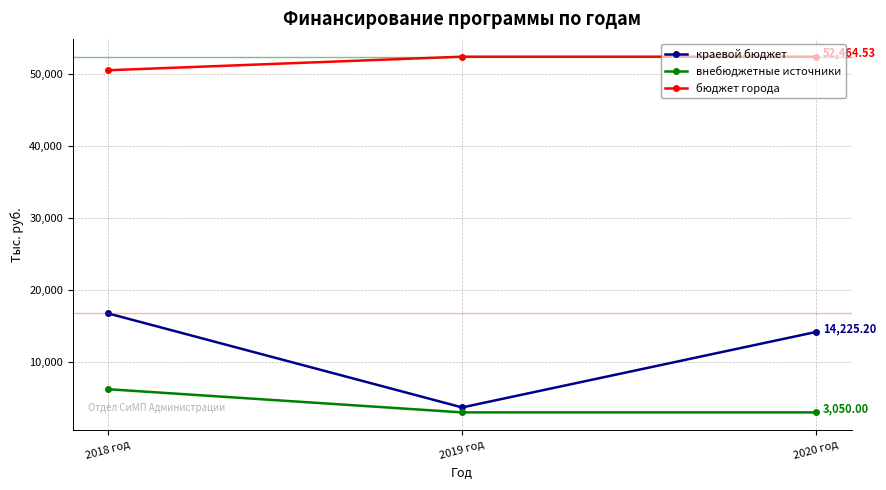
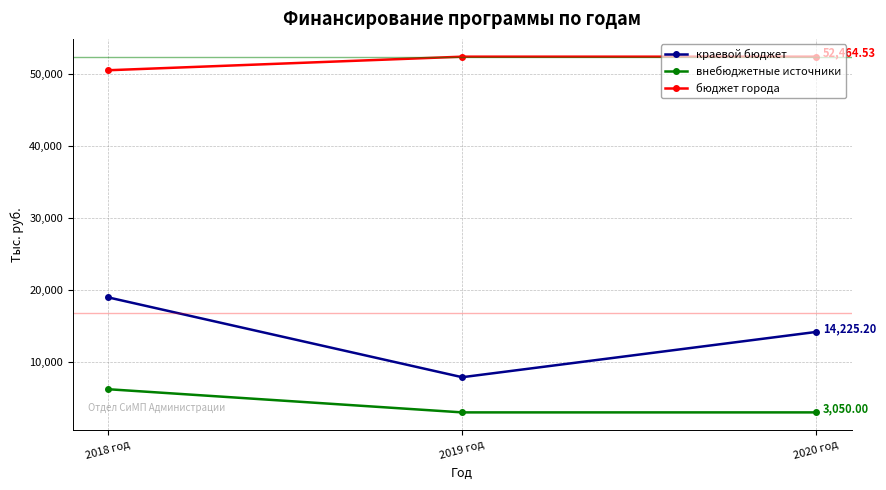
  {
    "краевой бюджет": {
-     "2018 год": "17,000",
-     "2019 год": "4,000"
+     "2018 год": "19,000",
+     "2019 год": "8,000"
    },
    "внебюджетные источники": {
      "2020 год": "3,050.00"
    },
    "бюджет города": {
      "2018 год": "51,000",
      "2019 год": "52,000"
    }
  }
